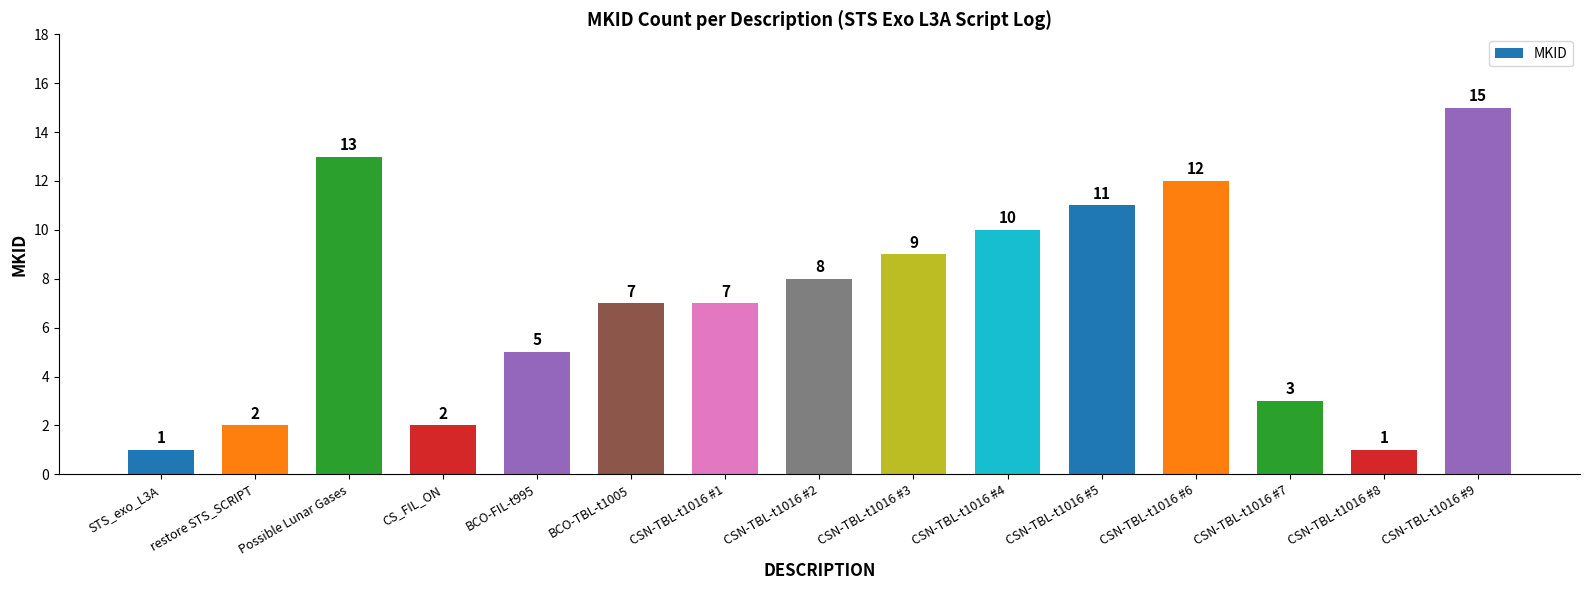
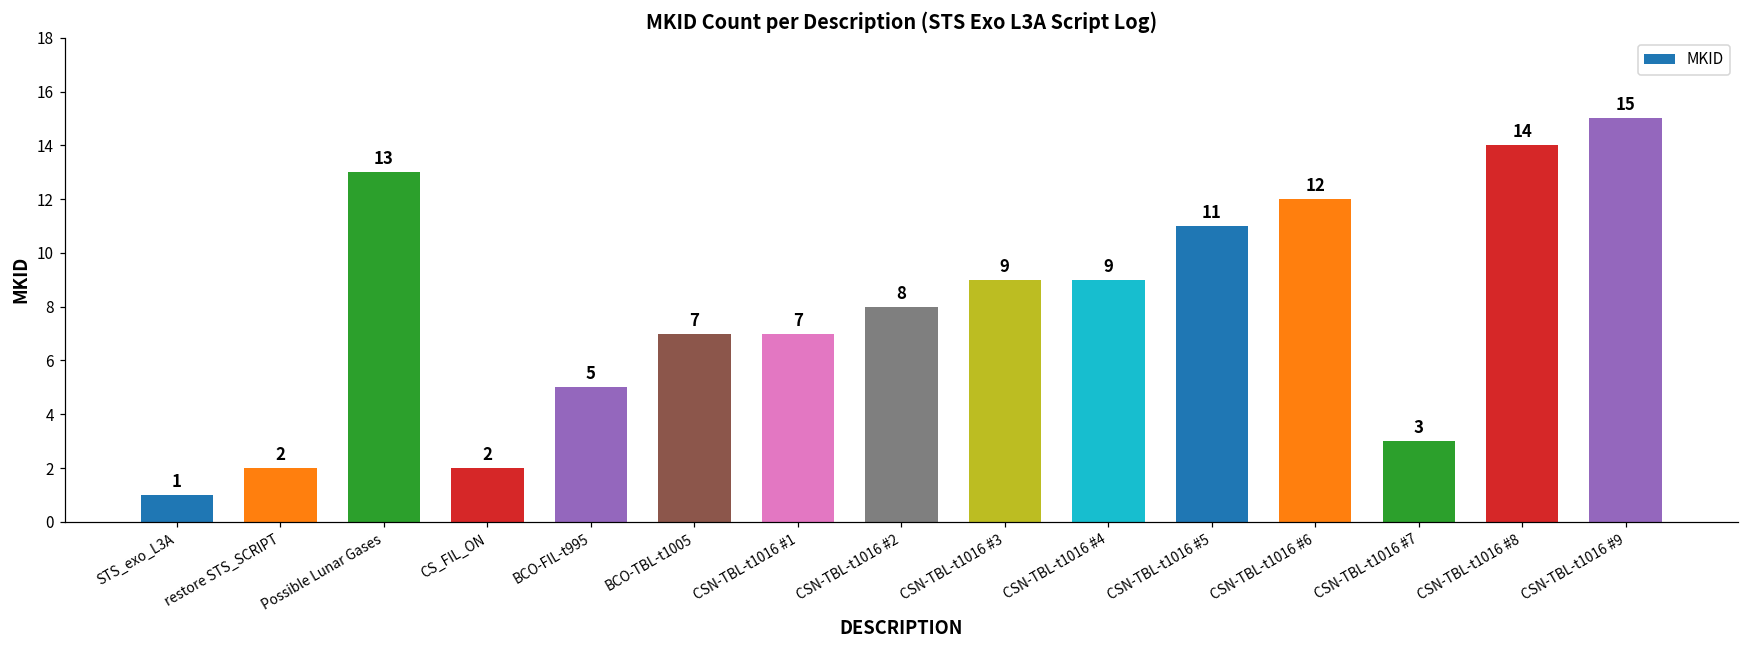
  {
    "STS_exo_L3A": 1,
    "restore STS_SCRIPT": 2,
    "Possible Lunar Gases": 13,
    "CS_FIL_ON": 2,
    "BCO-FIL-t995": 5,
    "BCO-TBL-t1005": 7,
    "CSN-TBL-t1016 #1": 7,
    "CSN-TBL-t1016 #2": 8,
    "CSN-TBL-t1016 #3": 9,
-   "CSN-TBL-t1016 #4": 10,
+   "CSN-TBL-t1016 #4": 9,
    "CSN-TBL-t1016 #5": 11,
    "CSN-TBL-t1016 #6": 12,
    "CSN-TBL-t1016 #7": 3,
-   "CSN-TBL-t1016 #8": 1,
+   "CSN-TBL-t1016 #8": 14,
    "CSN-TBL-t1016 #9": 15
  }
